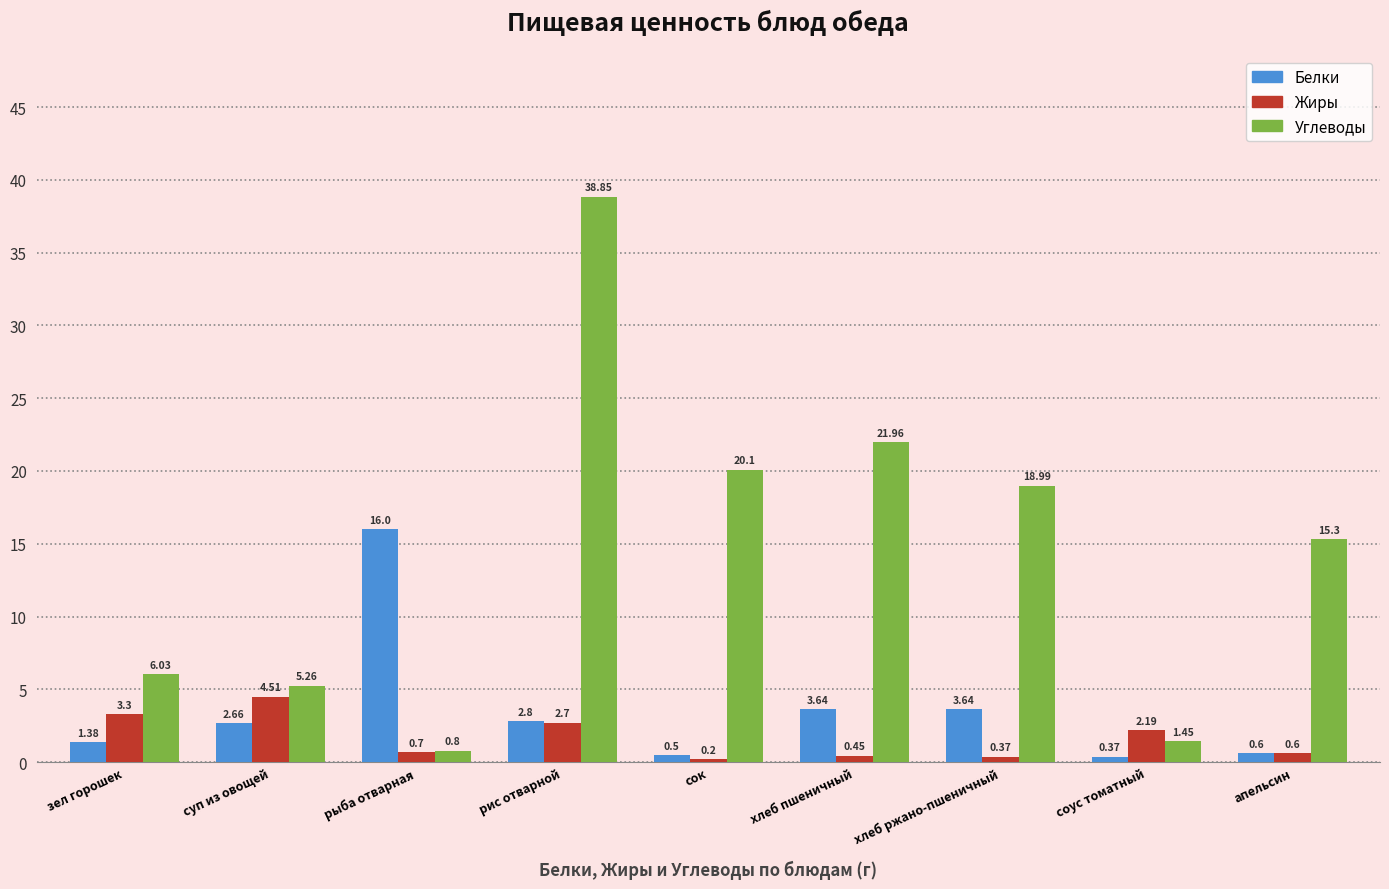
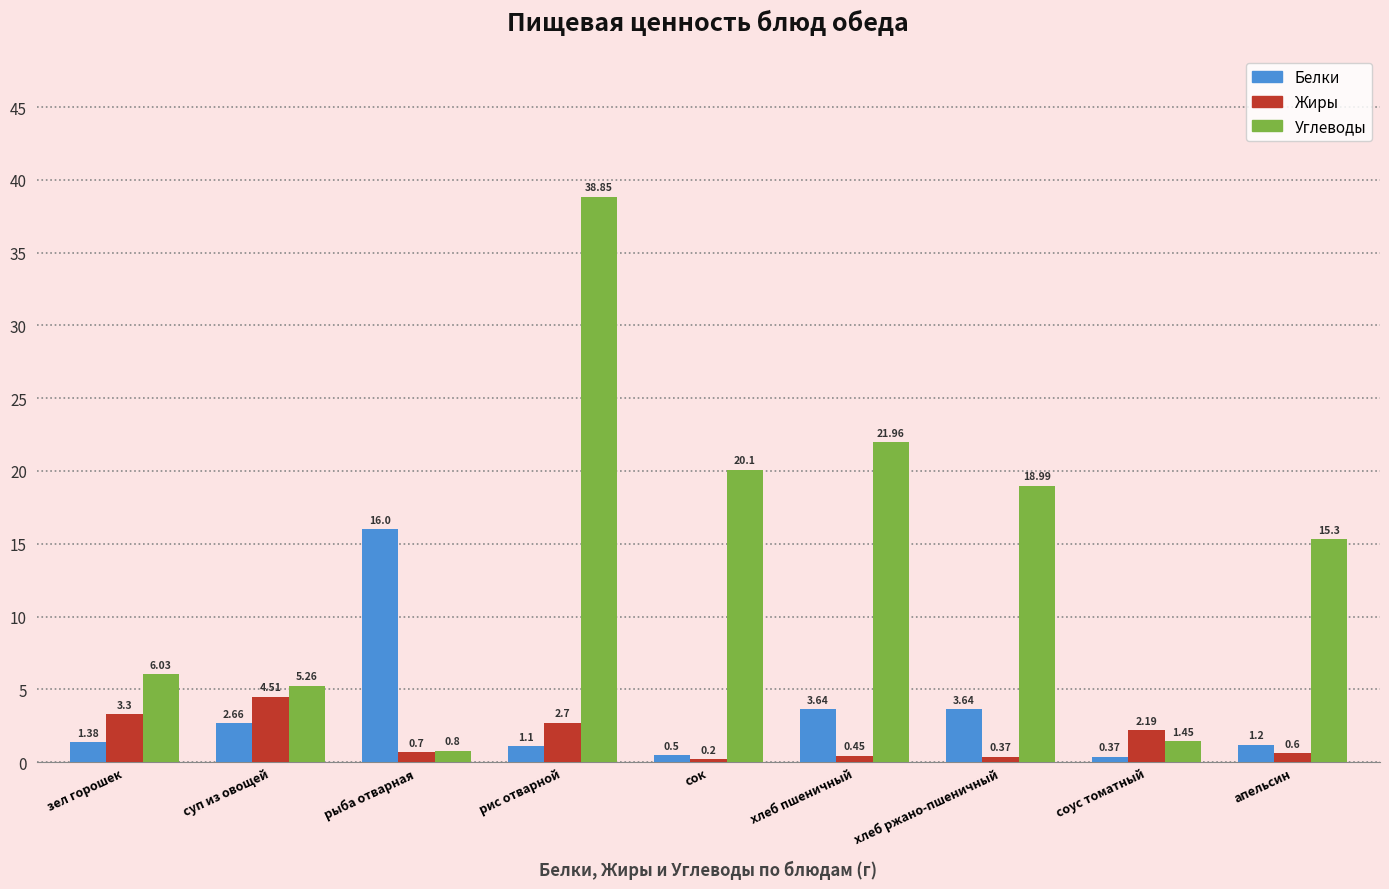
  {
    "Белки": {
      "зел горошек": 1.38,
      "суп из овощей": 2.66,
      "рыба отварная": 16.0,
-     "рис отварной": 2.8,
+     "рис отварной": 1.1,
      "сок": 0.5,
      "хлеб пшеничный": 3.64,
      "хлеб ржано-пшеничный": 3.64,
      "соус томатный": 0.37,
-     "апельсин": 0.6
+     "апельсин": 1.2
    },
    "Жиры": {
      "зел горошек": 3.3,
      "суп из овощей": 4.51,
      "рыба отварная": 0.7,
      "рис отварной": 2.7,
      "сок": 0.2,
      "хлеб пшеничный": 0.45,
      "хлеб ржано-пшеничный": 0.37,
      "соус томатный": 2.19,
      "апельсин": 0.6
    },
    "Углеводы": {
      "зел горошек": 6.03,
      "суп из овощей": 5.26,
      "рыба отварная": 0.8,
      "рис отварной": 38.85,
      "сок": 20.1,
      "хлеб пшеничный": 21.96,
      "хлеб ржано-пшеничный": 18.99,
      "соус томатный": 1.45,
      "апельсин": 15.3
    }
  }
